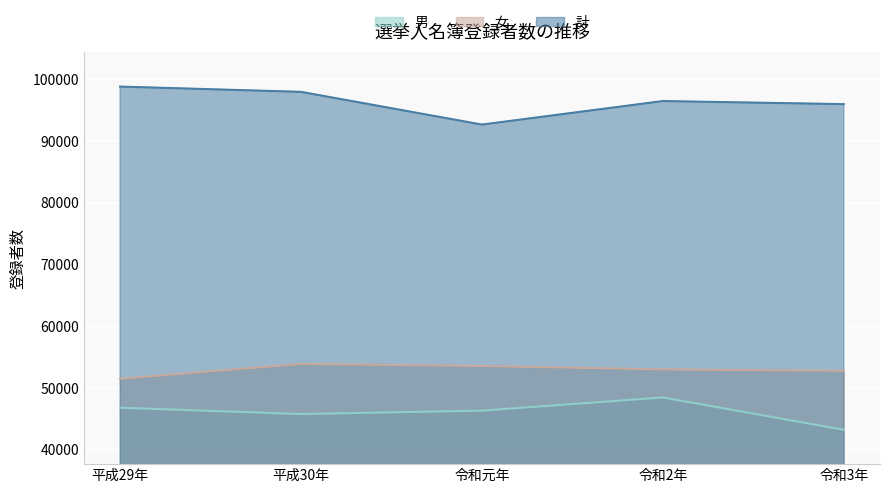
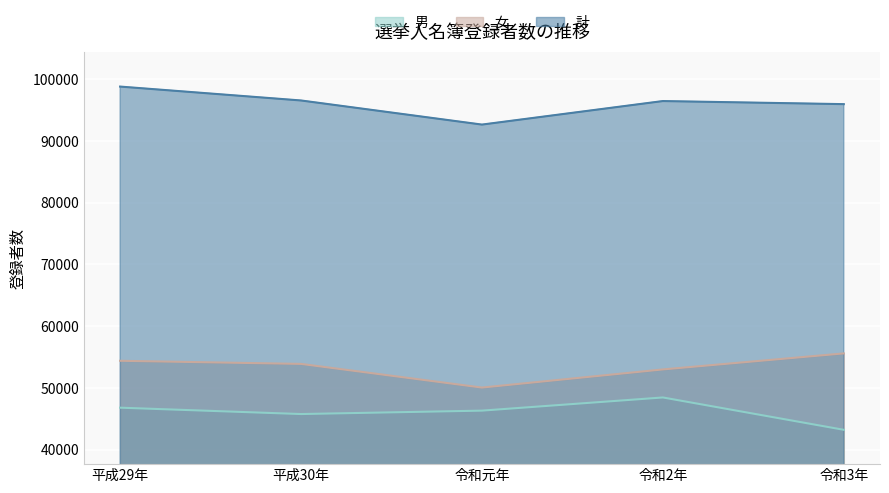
  {
    "男": {
      "平成29年": 47000,
      "平成30年": 46000,
      "令和元年": 46000,
      "令和2年": 48000,
      "令和3年": 43000
    },
    "女": {
-     "平成29年": 51000,
+     "平成29年": 54000,
      "平成30年": 54000,
-     "令和元年": 54000,
+     "令和元年": 50000,
      "令和2年": 53000,
-     "令和3年": 53000
+     "令和3年": 56000
    },
    "計": {
      "平成29年": 99000,
-     "平成30年": 98000,
+     "平成30年": 97000,
      "令和元年": 93000,
      "令和2年": 96000,
      "令和3年": 96000
    }
  }
